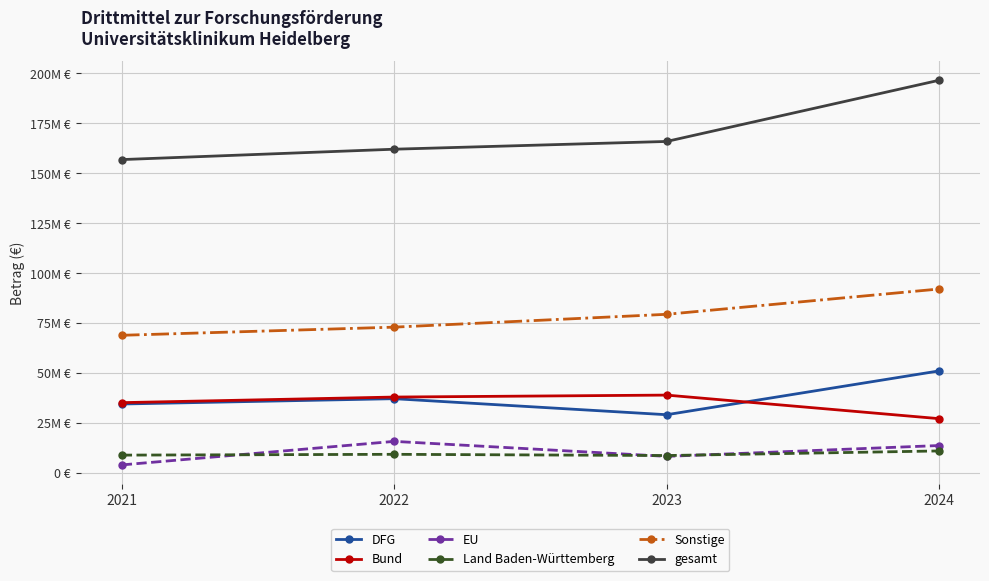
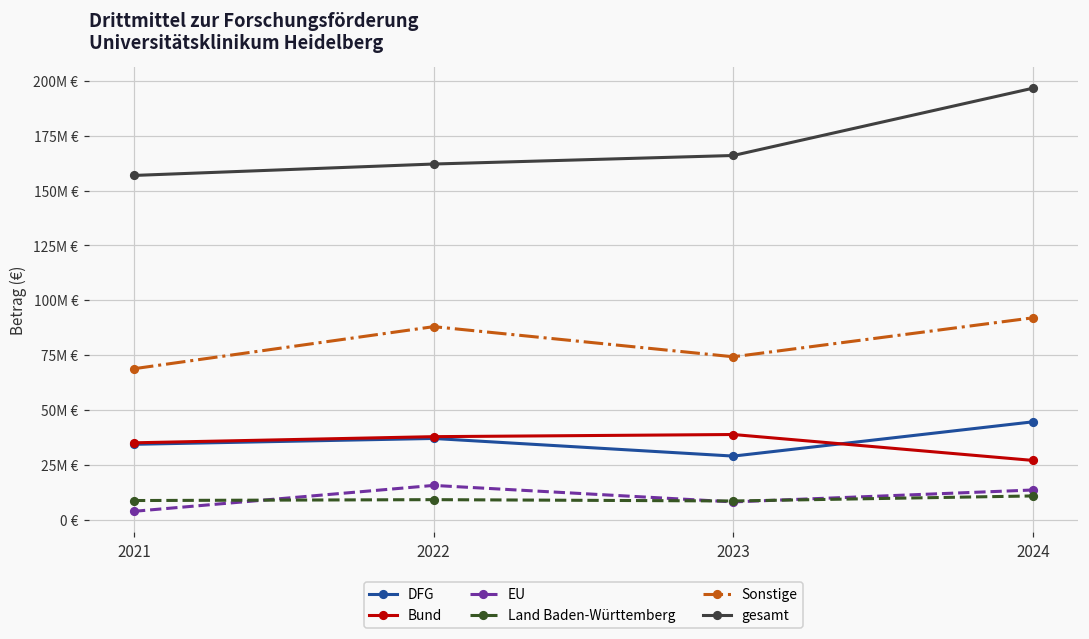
  {
    "DFG": {
      "2023": "29M €",
-     "2024": "51M €"
+     "2024": "45M €"
    },
    "Bund": {
      "2023": "39M €",
      "2024": "27M €"
    },
    "EU": {
      "2021": "4M €",
      "2022": "16M €",
      "2024": "14M €"
    },
    "Sonstige": {
      "2021": "69M €",
-     "2022": "73M €",
-     "2023": "79M €",
+     "2022": "88M €",
+     "2023": "74M €",
      "2024": "92M €"
    }
  }
